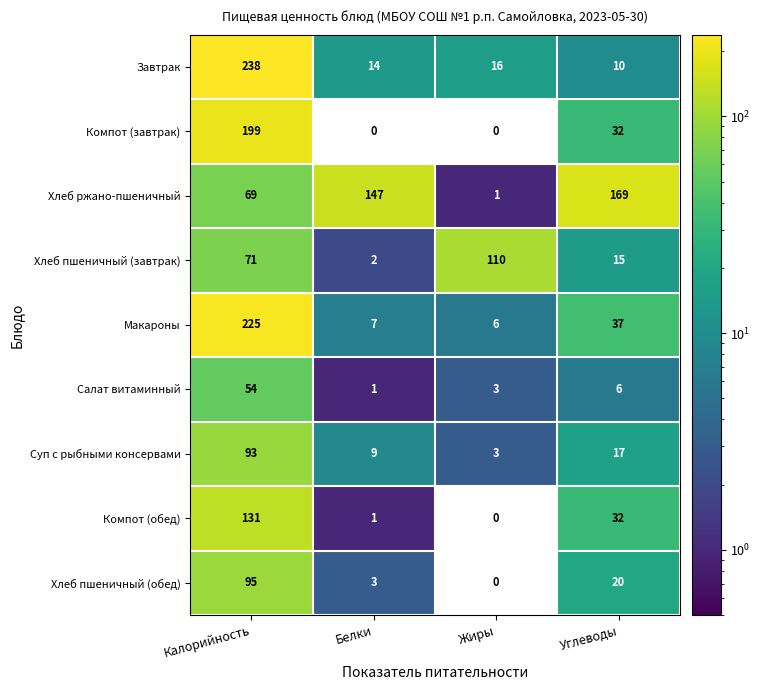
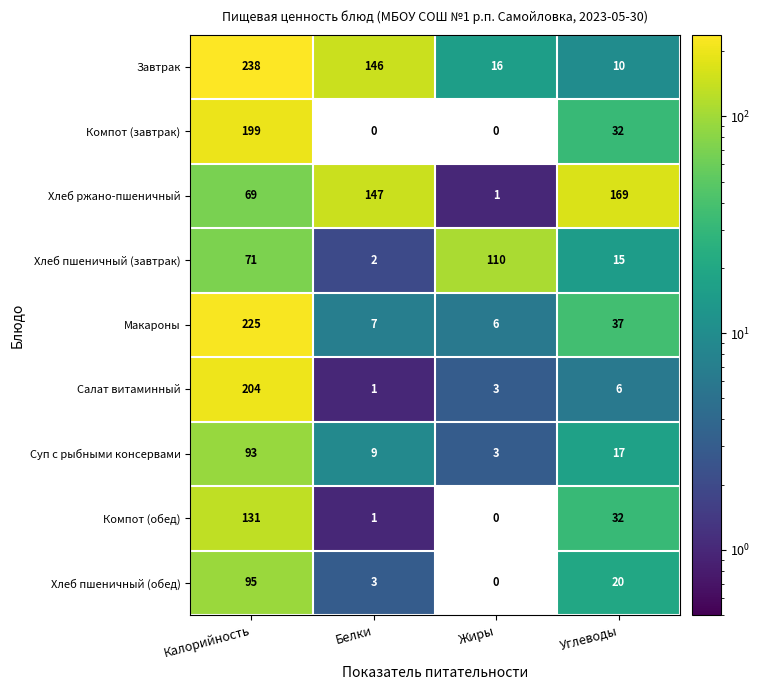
  {
    "Завтрак": {
      "Калорийность": 238,
-     "Белки": 14,
+     "Белки": 146,
      "Жиры": 16,
      "Углеводы": 10
    },
    "Компот (завтрак)": {
      "Калорийность": 199,
      "Белки": 0,
      "Жиры": 0,
      "Углеводы": 32
    },
    "Хлеб ржано-пшеничный": {
      "Калорийность": 69,
      "Белки": 147,
      "Жиры": 1,
      "Углеводы": 169
    },
    "Хлеб пшеничный (завтрак)": {
      "Калорийность": 71,
      "Белки": 2,
      "Жиры": 110,
      "Углеводы": 15
    },
    "Макароны": {
      "Калорийность": 225,
      "Белки": 7,
      "Жиры": 6,
      "Углеводы": 37
    },
    "Салат витаминный": {
-     "Калорийность": 54,
+     "Калорийность": 204,
      "Белки": 1,
      "Жиры": 3,
      "Углеводы": 6
    },
    "Суп с рыбными консервами": {
      "Калорийность": 93,
      "Белки": 9,
      "Жиры": 3,
      "Углеводы": 17
    },
    "Компот (обед)": {
      "Калорийность": 131,
      "Белки": 1,
      "Жиры": 0,
      "Углеводы": 32
    },
    "Хлеб пшеничный (обед)": {
      "Калорийность": 95,
      "Белки": 3,
      "Жиры": 0,
      "Углеводы": 20
    }
  }
